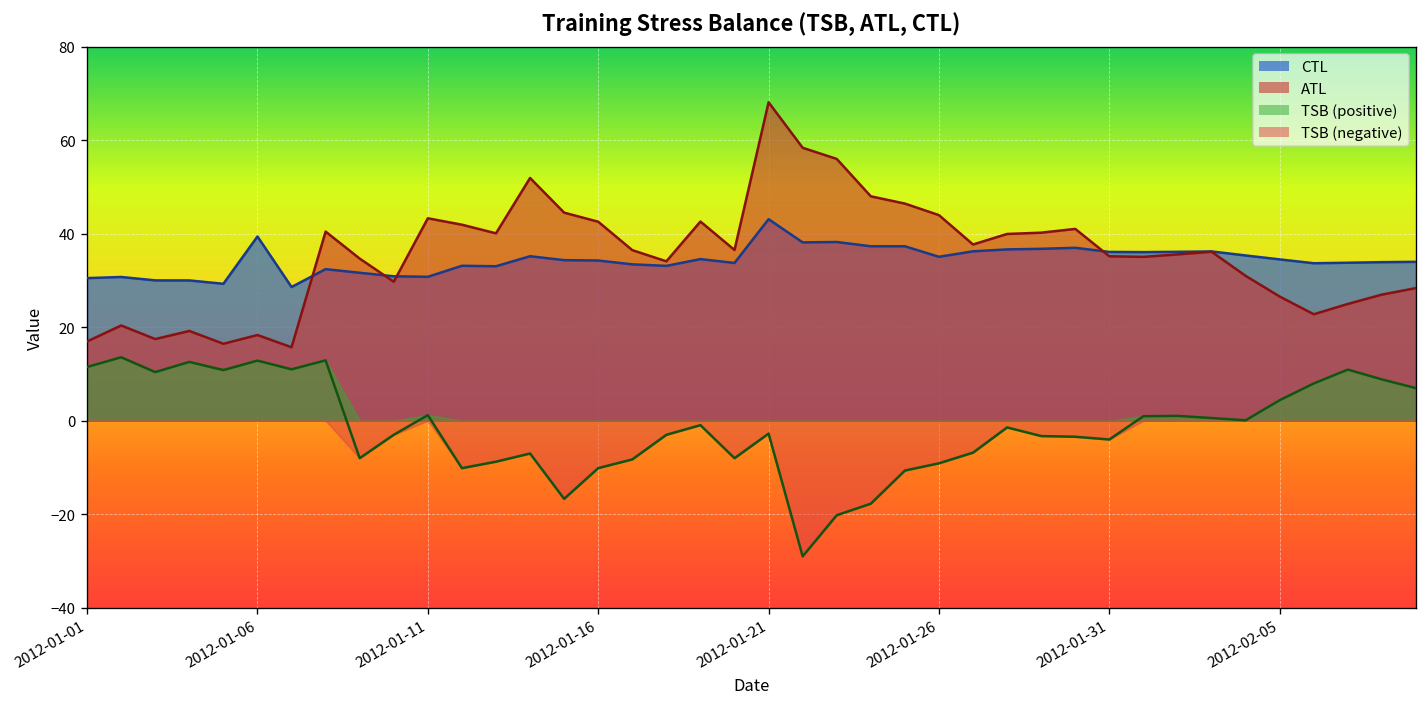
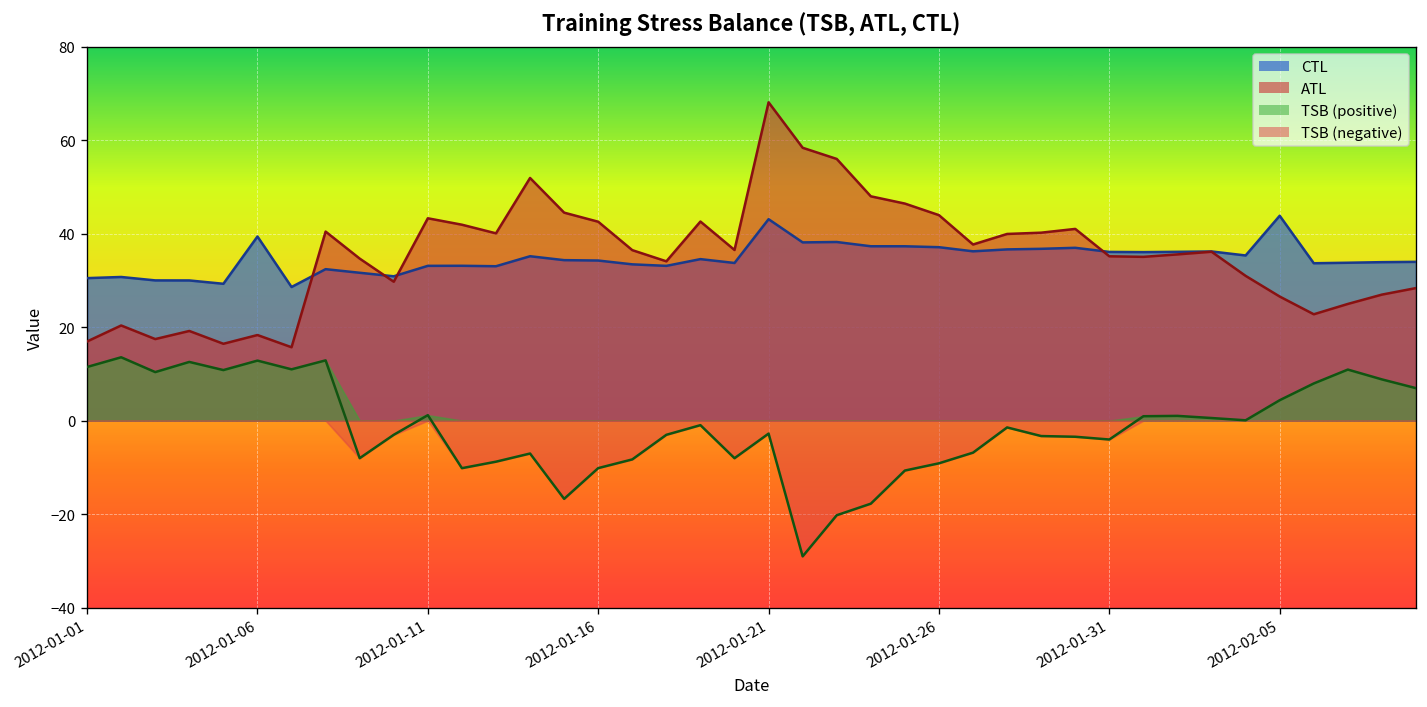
  {
    "CTL": {
      "2012-01-01": 30,
      "2012-01-06": 39,
-     "2012-01-11": 31,
+     "2012-01-11": 33,
      "2012-01-16": 34,
      "2012-01-21": 43,
-     "2012-01-26": 35,
+     "2012-01-26": 37,
      "2012-01-31": 36,
-     "2012-02-05": 35
+     "2012-02-05": 44
    }
  }
